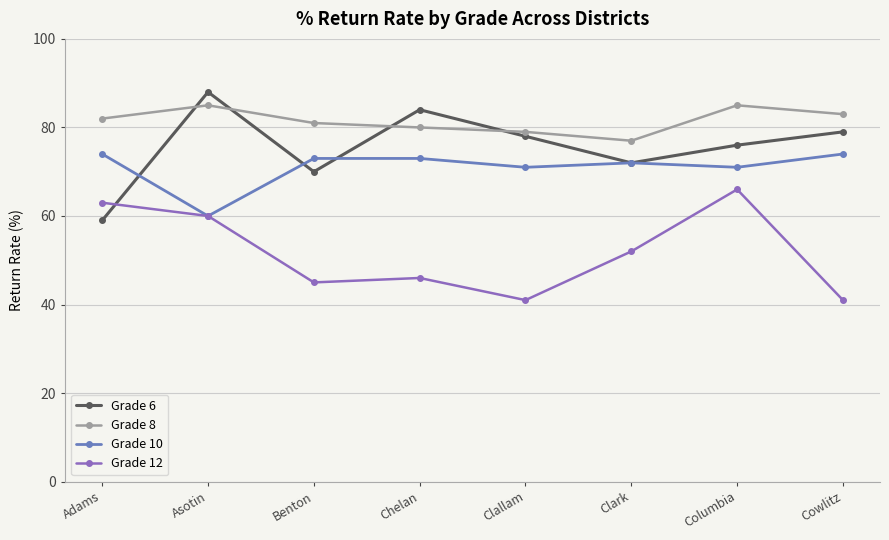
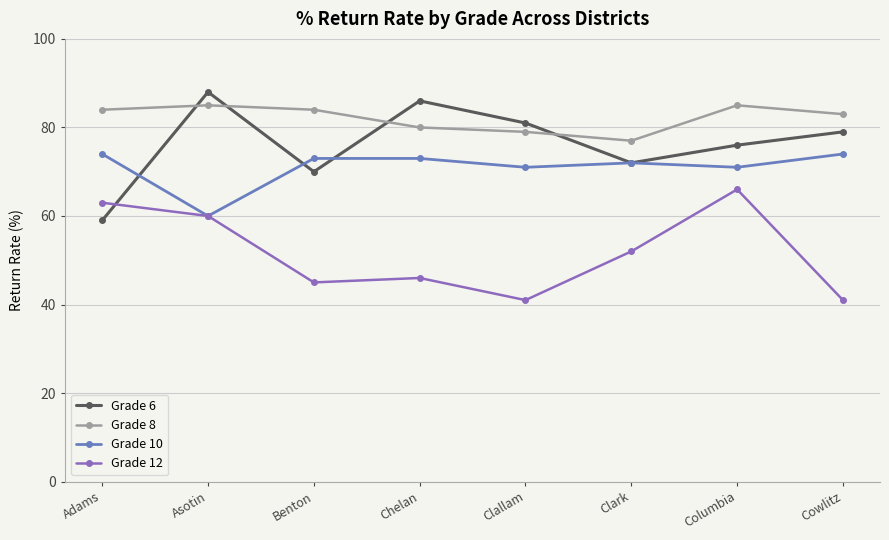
  {
    "Grade 6": {
      "Adams": 59,
      "Asotin": 88,
      "Benton": 70,
-     "Chelan": 84,
-     "Clallam": 78,
+     "Chelan": 86,
+     "Clallam": 81,
      "Columbia": 76,
      "Cowlitz": 79
    },
    "Grade 8": {
-     "Adams": 82,
+     "Adams": 84,
      "Asotin": 85,
-     "Benton": 81,
+     "Benton": 84,
      "Chelan": 80,
      "Clallam": 79,
      "Clark": 77,
      "Columbia": 85,
      "Cowlitz": 83
    }
  }
